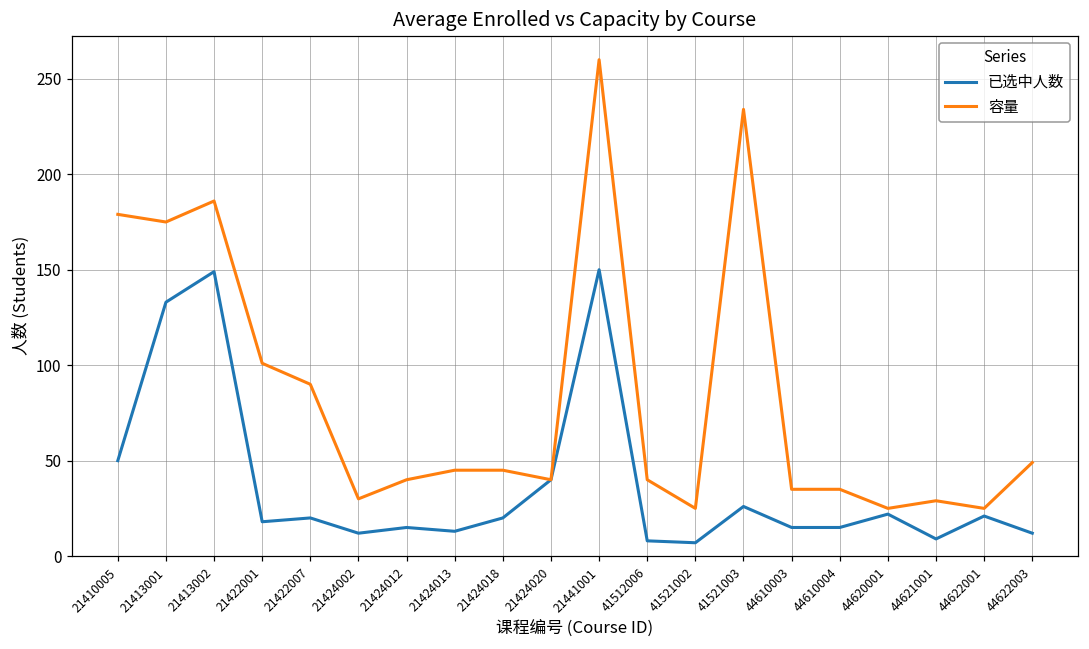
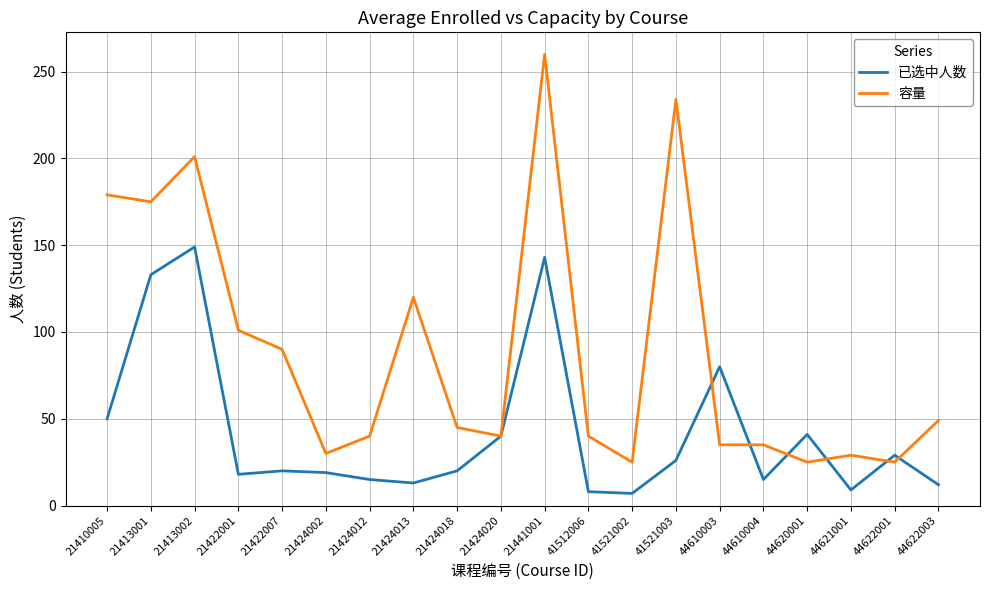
  {
    "已选中人数": {
      "21410005": 50,
      "21413001": 133,
      "21413002": 149,
      "21422001": 18,
      "21422007": 20,
-     "21424002": 12,
+     "21424002": 19,
      "21424012": 15,
      "21424013": 13,
      "21424018": 20,
-     "21441001": 150,
+     "21441001": 143,
      "41512006": 8,
      "41521002": 7,
      "41521003": 26,
-     "44610003": 15,
+     "44610003": 80,
      "44610004": 15,
-     "44620001": 22,
+     "44620001": 41,
      "44621001": 9,
-     "44622001": 21,
+     "44622001": 29,
      "44622003": 12
    },
    "容量": {
      "21410005": 179,
      "21413001": 175,
-     "21413002": 186,
+     "21413002": 201,
      "21422001": 101,
      "21422007": 90,
      "21424002": 30,
      "21424012": 40,
-     "21424013": 45,
+     "21424013": 120,
      "21424018": 45,
      "21441001": 260,
      "41512006": 40,
      "41521002": 25,
      "41521003": 234,
      "44610003": 35,
      "44610004": 35,
      "44620001": 25,
      "44621001": 29,
      "44622001": 25,
      "44622003": 49
    }
  }
